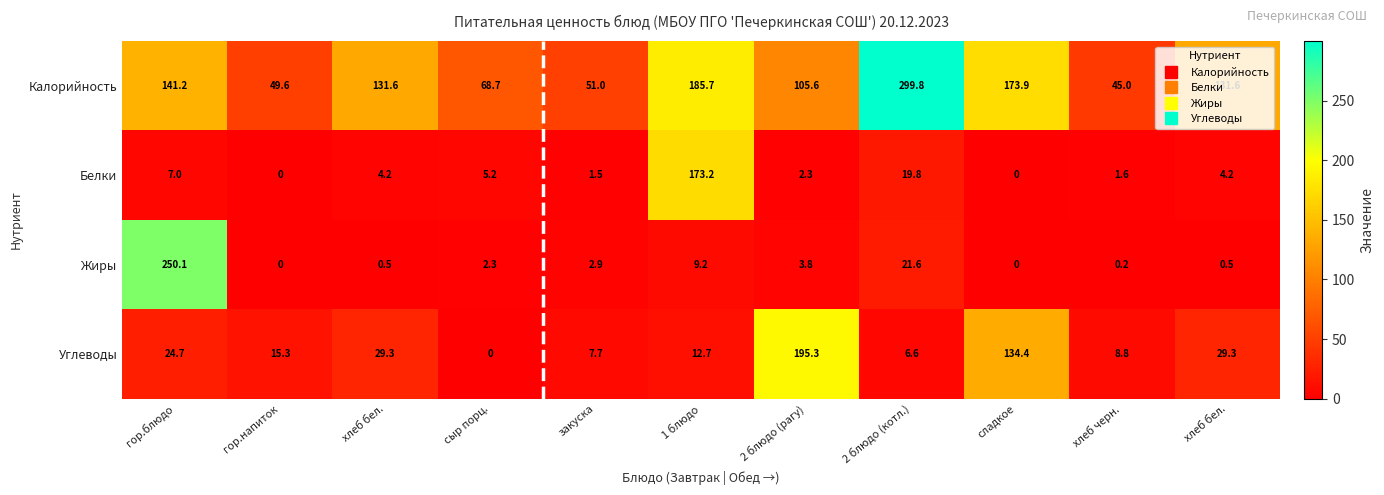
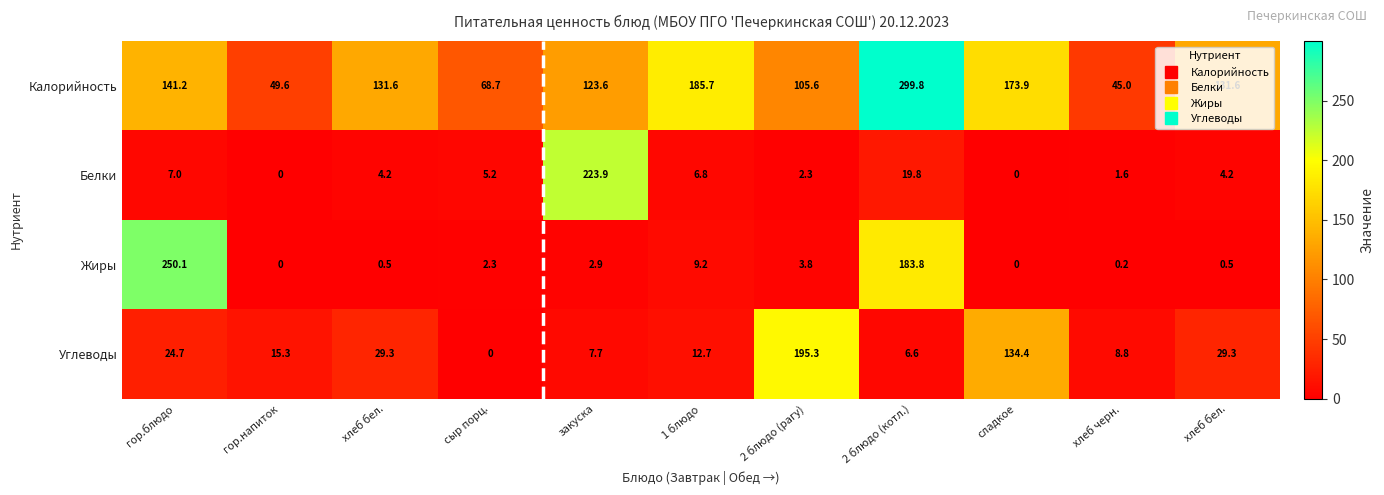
  {
    "Калорийность": {
      "гор.блюдо": 141.2,
      "гор.напиток": 49.6,
      "сыр порц.": 68.7,
-     "закуска": 51.0,
+     "закуска": 123.6,
      "1 блюдо": 185.7,
      "2 блюдо (рагу)": 105.6,
      "2 блюдо (котл.)": 299.8,
      "сладкое": 173.9,
      "хлеб черн.": 45.0
    },
    "Белки": {
      "гор.блюдо": 7.0,
      "гор.напиток": 0,
      "сыр порц.": 5.2,
-     "закуска": 1.5,
-     "1 блюдо": 173.2,
+     "закуска": 223.9,
+     "1 блюдо": 6.8,
      "2 блюдо (рагу)": 2.3,
      "2 блюдо (котл.)": 19.8,
      "сладкое": 0,
      "хлеб черн.": 1.6
    },
    "Жиры": {
      "гор.блюдо": 250.1,
      "гор.напиток": 0,
      "сыр порц.": 2.3,
      "закуска": 2.9,
      "1 блюдо": 9.2,
      "2 блюдо (рагу)": 3.8,
-     "2 блюдо (котл.)": 21.6,
+     "2 блюдо (котл.)": 183.8,
      "сладкое": 0,
      "хлеб черн.": 0.2
    },
    "Углеводы": {
      "гор.блюдо": 24.7,
      "гор.напиток": 15.3,
      "сыр порц.": 0,
      "закуска": 7.7,
      "1 блюдо": 12.7,
      "2 блюдо (рагу)": 195.3,
      "2 блюдо (котл.)": 6.6,
      "сладкое": 134.4,
      "хлеб черн.": 8.8
    }
  }
